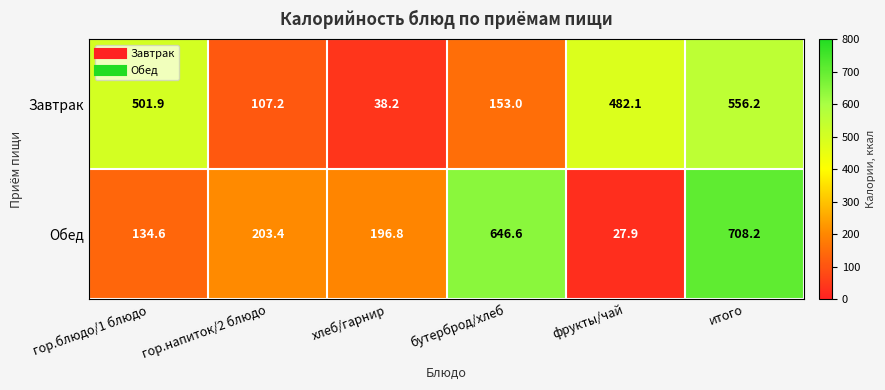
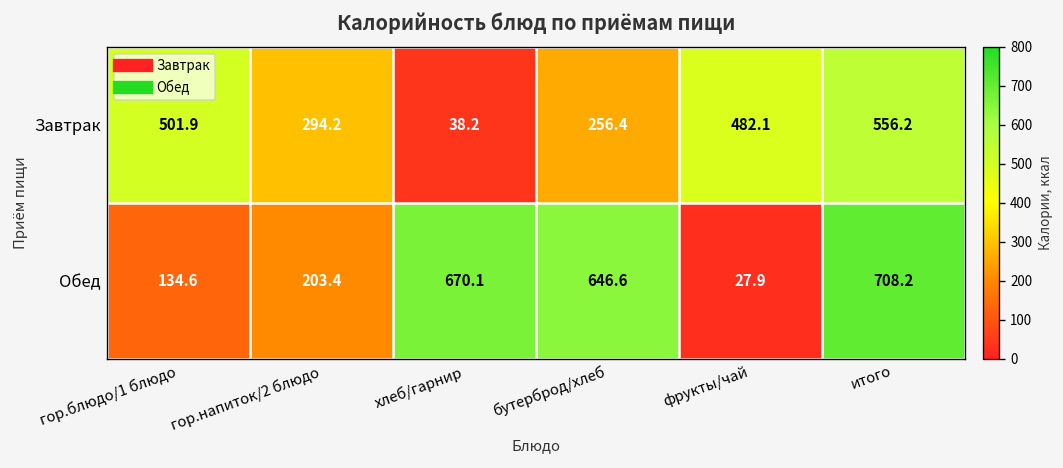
  {
    "Завтрак": {
      "гор.блюдо/1 блюдо": 501.9,
-     "гор.напиток/2 блюдо": 107.2,
+     "гор.напиток/2 блюдо": 294.2,
      "хлеб/гарнир": 38.2,
-     "бутерброд/хлеб": 153.0,
+     "бутерброд/хлеб": 256.4,
      "фрукты/чай": 482.1,
      "итого": 556.2
    },
    "Обед": {
      "гор.блюдо/1 блюдо": 134.6,
      "гор.напиток/2 блюдо": 203.4,
-     "хлеб/гарнир": 196.8,
+     "хлеб/гарнир": 670.1,
      "бутерброд/хлеб": 646.6,
      "фрукты/чай": 27.9,
      "итого": 708.2
    }
  }
